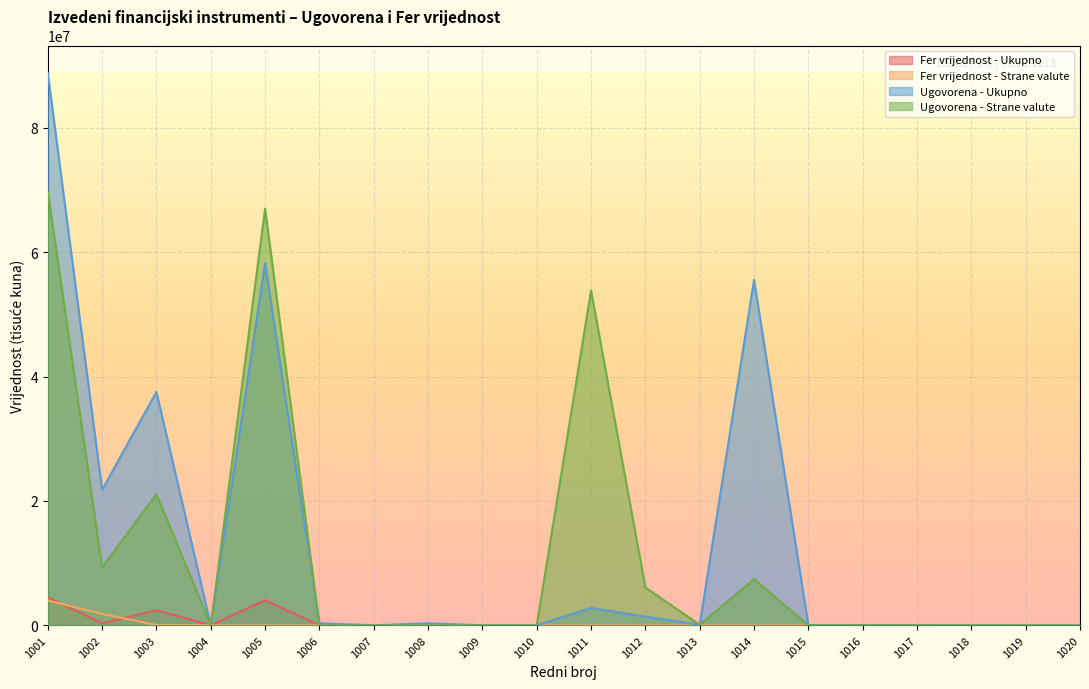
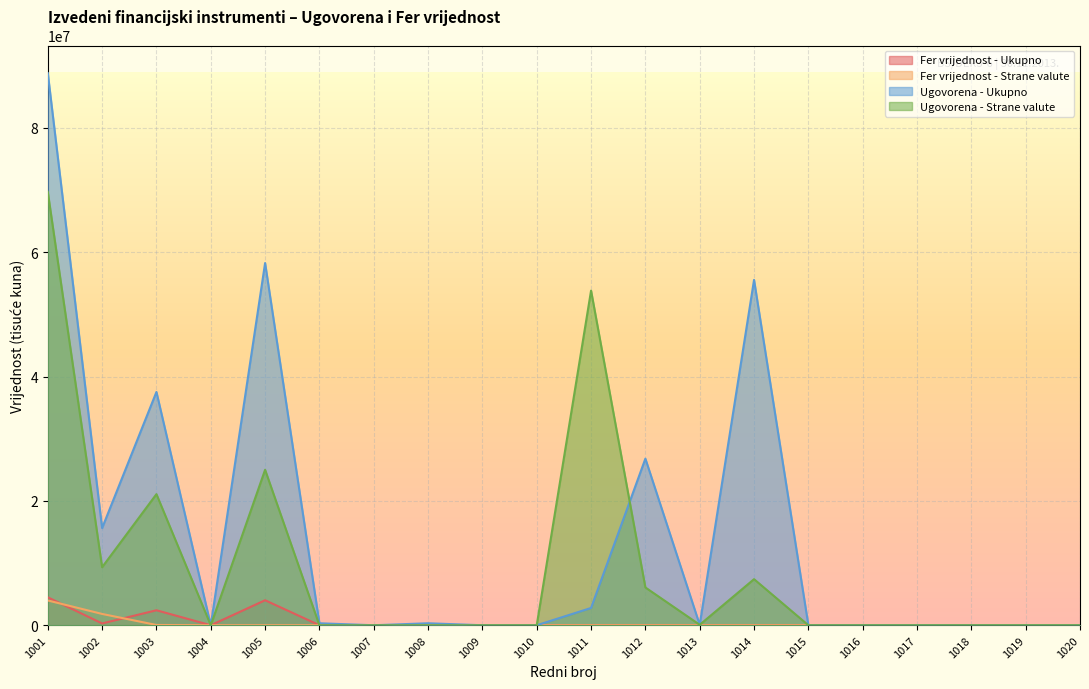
  {
    "Fer vrijednost - Ukupno": {
      "1001": 4000000,
      "1002": 0,
      "1003": 2000000,
      "1005": 4000000
    },
    "Fer vrijednost - Strane valute": {
      "1001": 4000000,
      "1002": 2000000,
      "1003": 0,
      "1005": 0
    },
    "Ugovorena - Ukupno": {
      "1001": 89000000,
-     "1002": 22000000,
+     "1002": 16000000,
      "1003": 38000000,
      "1005": 58000000,
      "1011": 3000000,
-     "1012": 1000000,
+     "1012": 27000000,
      "1014": 56000000
    },
    "Ugovorena - Strane valute": {
      "1001": 70000000,
      "1002": 9000000,
      "1003": 21000000,
-     "1005": 67000000,
+     "1005": 25000000,
      "1011": 54000000,
      "1012": 6000000,
      "1014": 7000000
    }
  }
